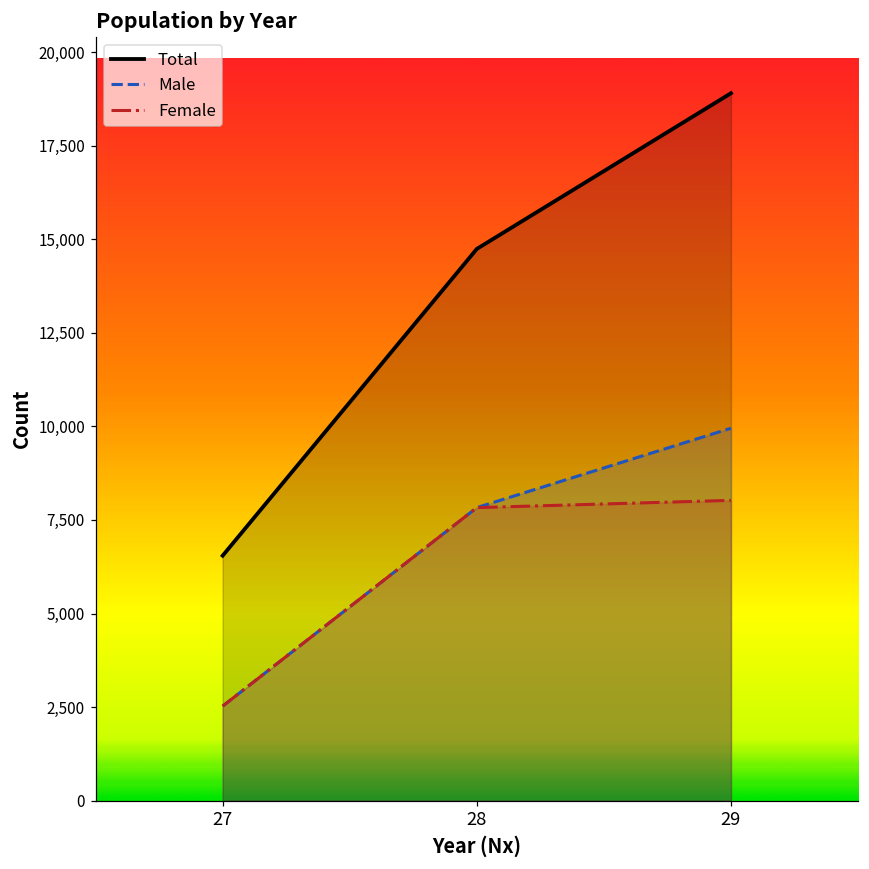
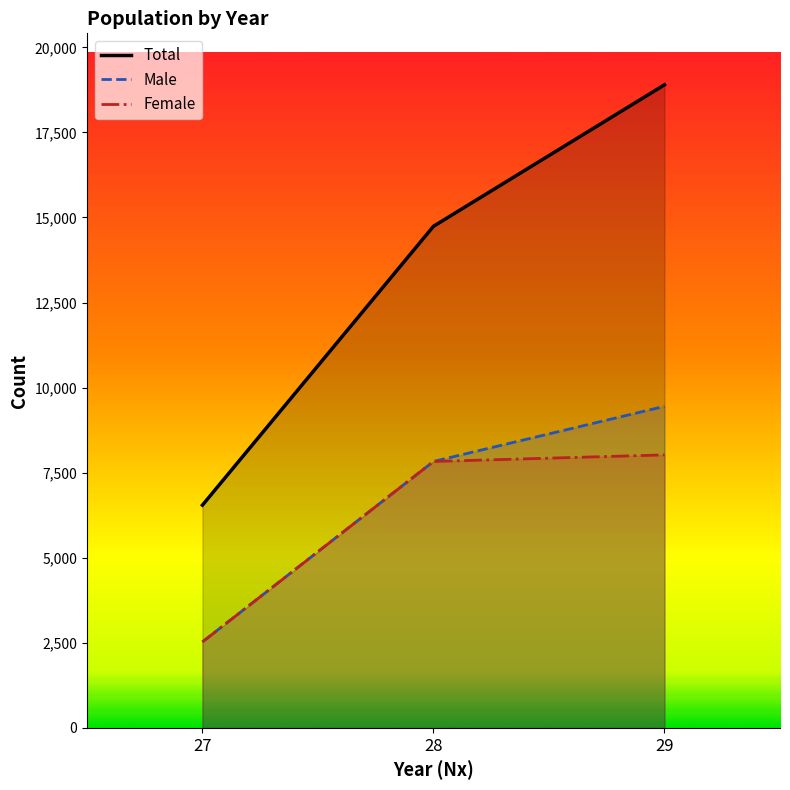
  {
    "Total": {
      "27": "6,500",
      "28": "14,700",
      "29": "18,900"
    },
    "Male": {
-     "29": "10,000"
+     "29": "9,500"
    },
    "Female": {
      "29": "8,000"
    }
  }
